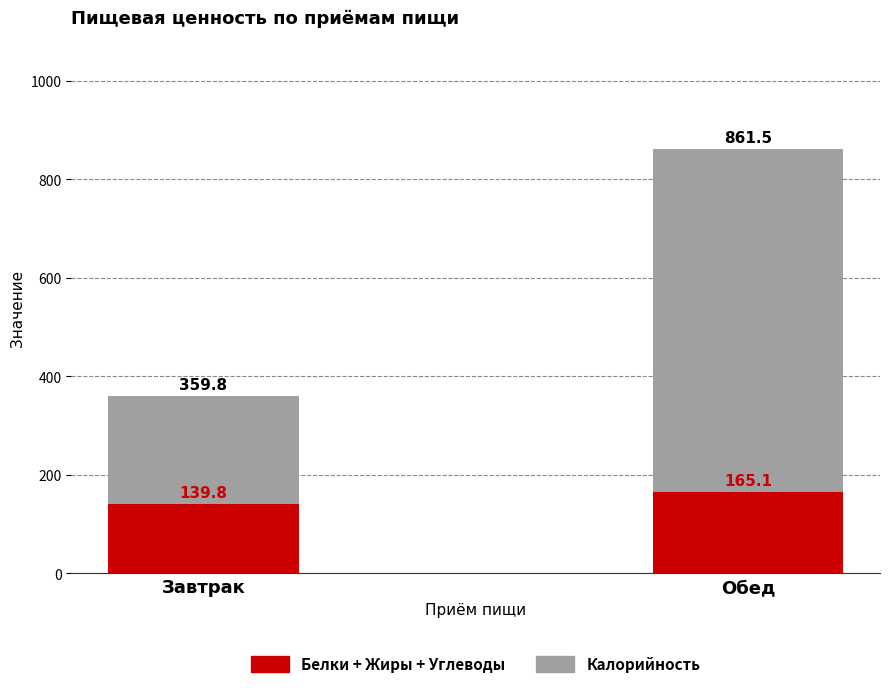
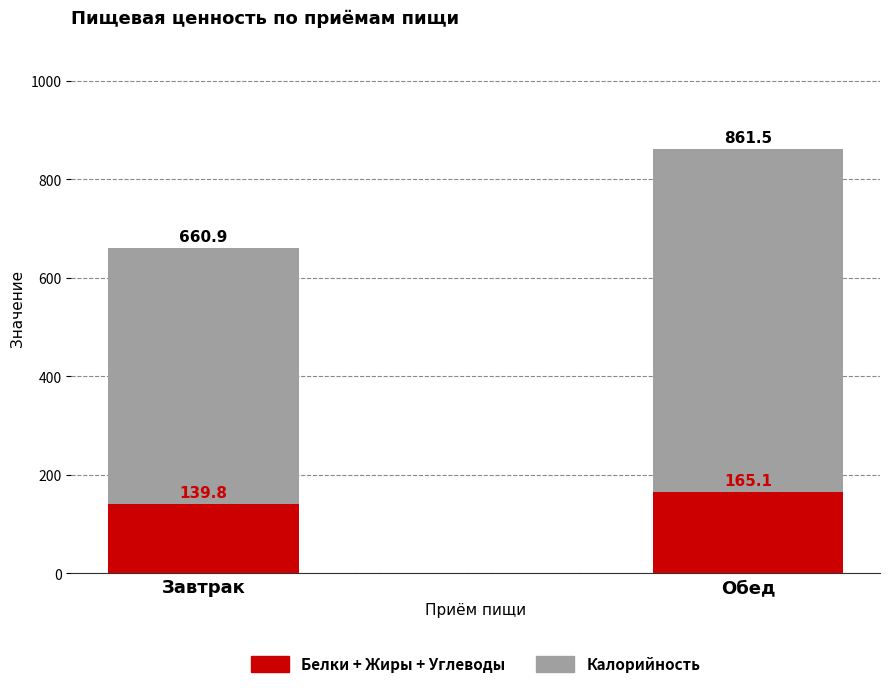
  {
    "Калорийность": {
-     "Завтрак": 359.8,
+     "Завтрак": 660.9,
      "Обед": 861.5
    }
  }
